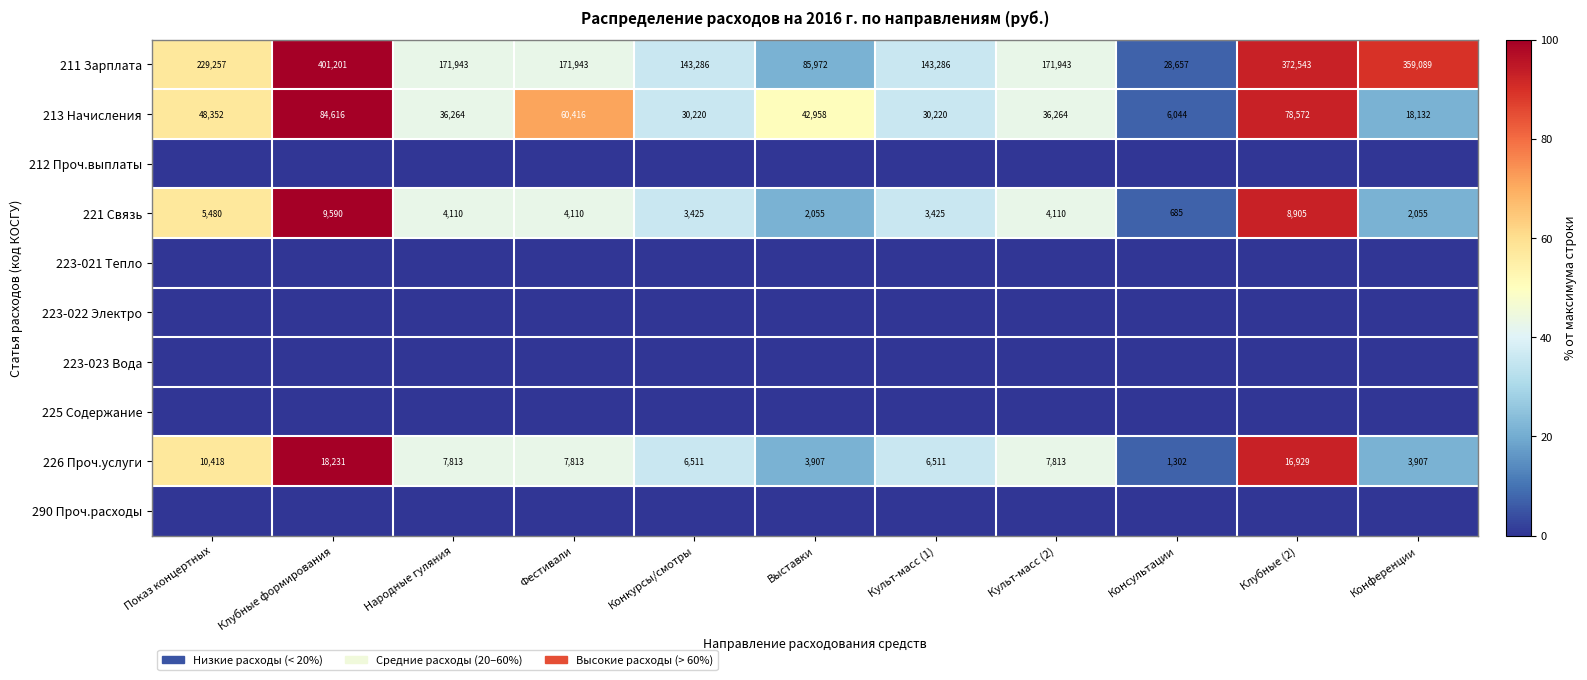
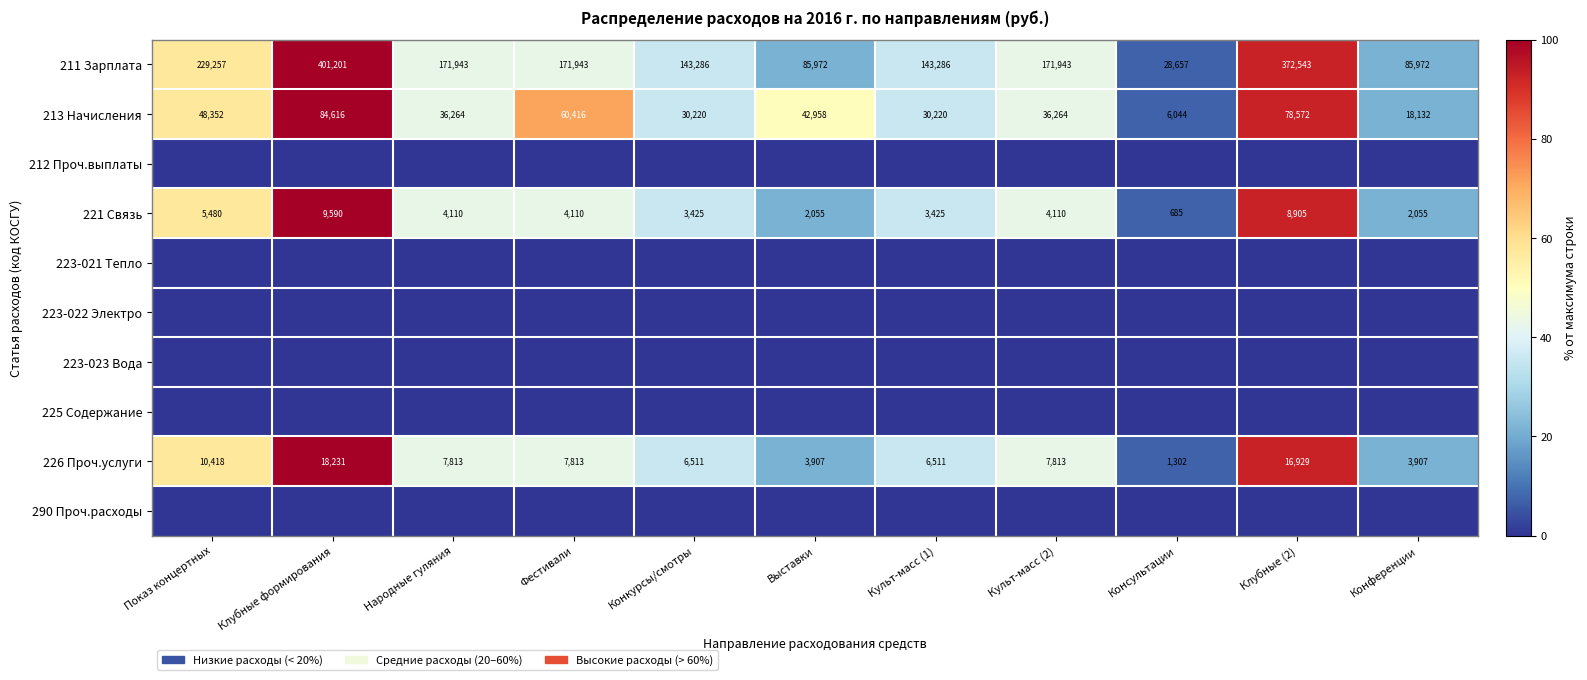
  {
    "211 Зарплата": {
      "Показ концертных": "229,257",
      "Клубные формирования": "401,201",
      "Народные гуляния": "171,943",
      "Фестивали": "171,943",
      "Конкурсы/смотры": "143,286",
      "Выставки": "85,972",
      "Культ-масс (1)": "143,286",
      "Культ-масс (2)": "171,943",
      "Консультации": "28,657",
      "Клубные (2)": "372,543",
-     "Конференции": "359,089"
+     "Конференции": "85,972"
    },
    "213 Начисления": {
      "Показ концертных": "48,352",
      "Клубные формирования": "84,616",
      "Народные гуляния": "36,264",
      "Фестивали": "60,416",
      "Конкурсы/смотры": "30,220",
      "Выставки": "42,958",
      "Культ-масс (1)": "30,220",
      "Культ-масс (2)": "36,264",
      "Консультации": "6,044",
      "Клубные (2)": "78,572",
      "Конференции": "18,132"
    },
    "221 Связь": {
      "Показ концертных": "5,480",
      "Клубные формирования": "9,590",
      "Народные гуляния": "4,110",
      "Фестивали": "4,110",
      "Конкурсы/смотры": "3,425",
      "Выставки": "2,055",
      "Культ-масс (1)": "3,425",
      "Культ-масс (2)": "4,110",
      "Консультации": "685",
      "Клубные (2)": "8,905",
      "Конференции": "2,055"
    },
    "226 Проч.услуги": {
      "Показ концертных": "10,418",
      "Клубные формирования": "18,231",
      "Народные гуляния": "7,813",
      "Фестивали": "7,813",
      "Конкурсы/смотры": "6,511",
      "Выставки": "3,907",
      "Культ-масс (1)": "6,511",
      "Культ-масс (2)": "7,813",
      "Консультации": "1,302",
      "Клубные (2)": "16,929",
      "Конференции": "3,907"
    }
  }
